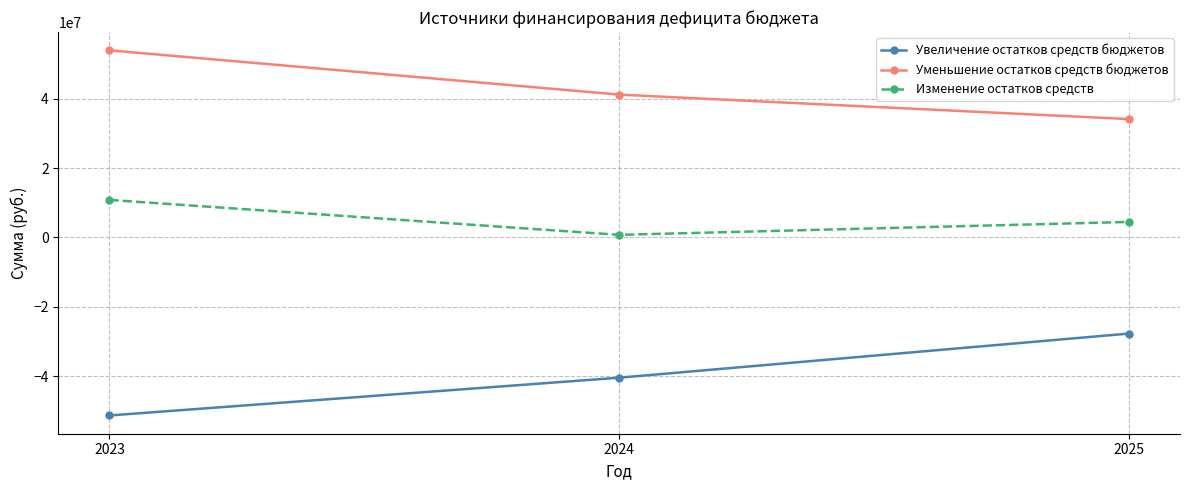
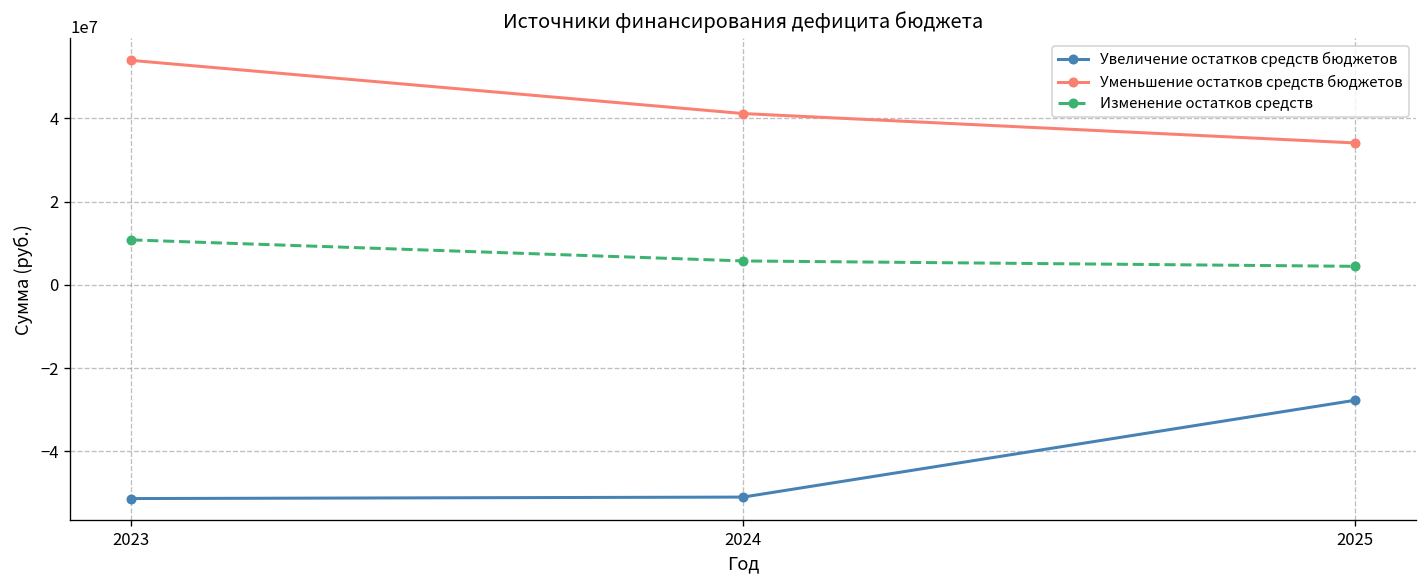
  {
    "Увеличение остатков средств бюджетов": {
      "2023": -51000000,
-     "2024": -40000000,
+     "2024": -51000000,
      "2025": -28000000
    },
    "Уменьшение остатков средств бюджетов": {
      "2023": 54000000,
      "2024": 41000000,
      "2025": 34000000
    },
    "Изменение остатков средств": {
      "2023": 11000000,
-     "2024": 1000000,
+     "2024": 6000000,
      "2025": 4000000
    }
  }
